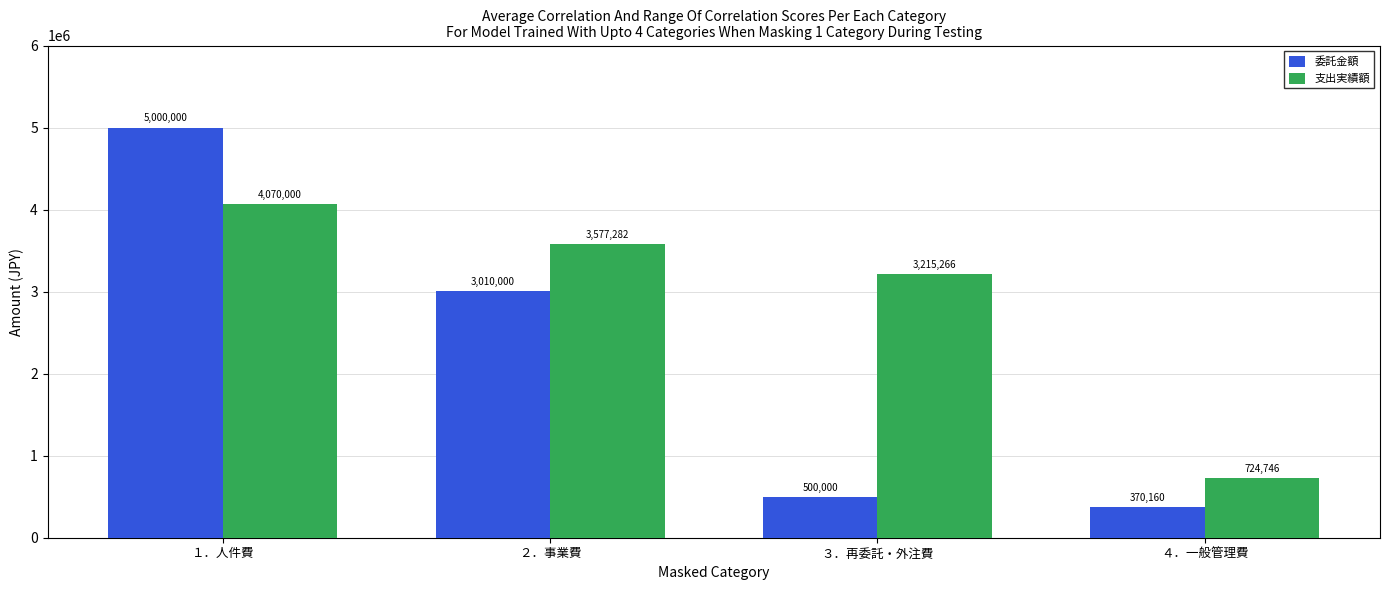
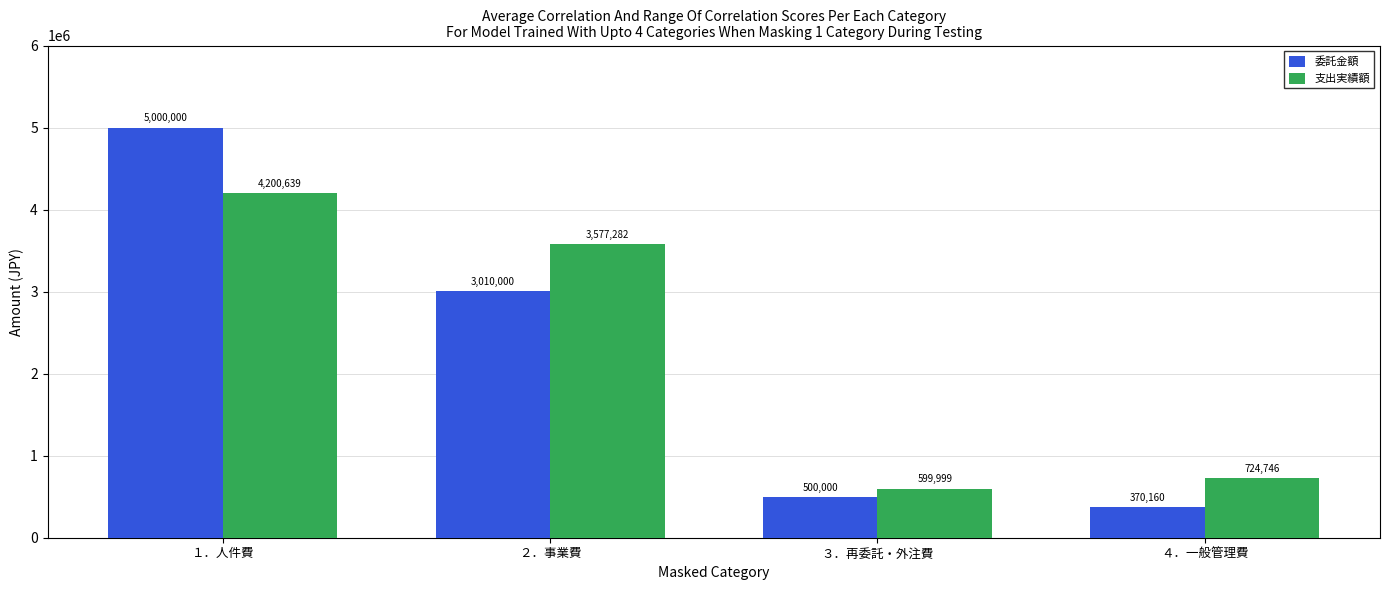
  {
    "委託金額": {
      "１．人件費": "5,000,000",
      "２．事業費": "3,010,000",
      "３．再委託・外注費": "500,000",
      "４．一般管理費": "370,160"
    },
    "支出実績額": {
-     "１．人件費": "4,070,000",
+     "１．人件費": "4,200,639",
      "２．事業費": "3,577,282",
-     "３．再委託・外注費": "3,215,266",
+     "３．再委託・外注費": "599,999",
      "４．一般管理費": "724,746"
    }
  }
